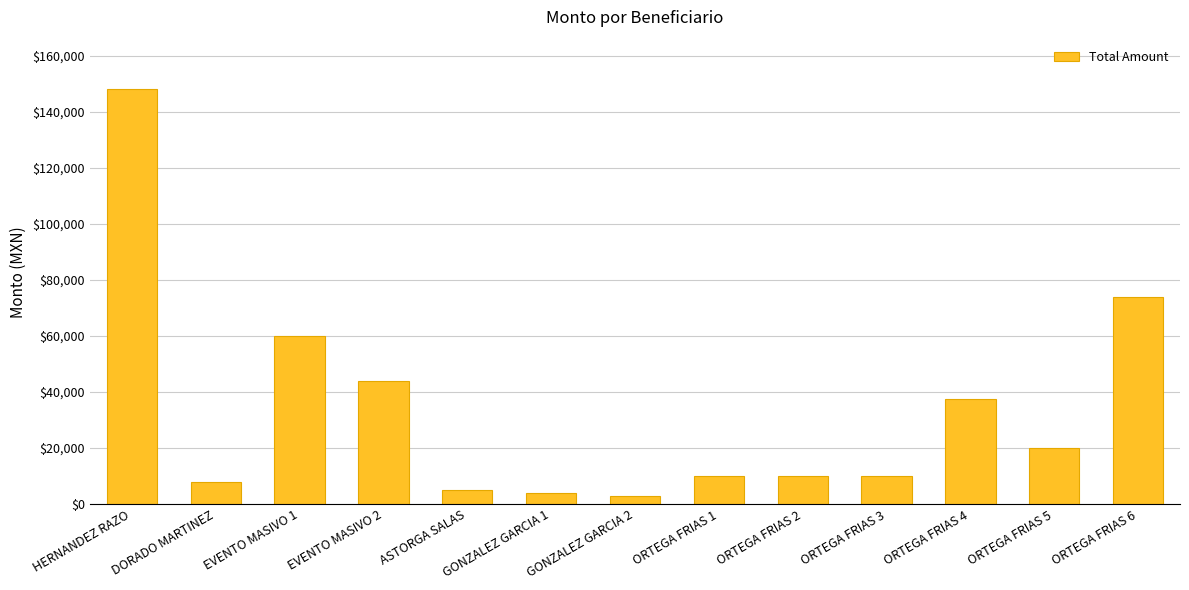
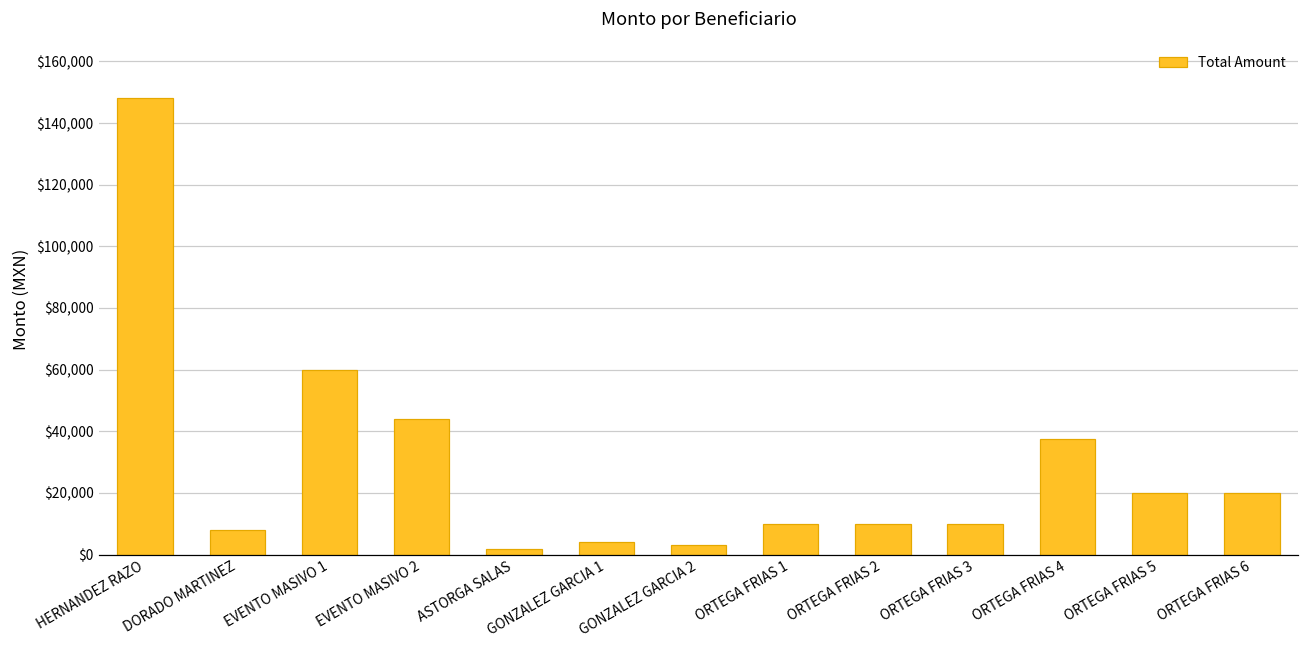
  {
    "HERNANDEZ RAZO": "$148,000",
    "DORADO MARTINEZ": "$8,000",
    "EVENTO MASIVO 1": "$60,000",
    "EVENTO MASIVO 2": "$44,000",
-   "ASTORGA SALAS": "$5,000",
+   "ASTORGA SALAS": "$2,000",
    "GONZALEZ GARCIA 1": "$4,000",
    "GONZALEZ GARCIA 2": "$3,000",
    "ORTEGA FRIAS 1": "$10,000",
    "ORTEGA FRIAS 2": "$10,000",
    "ORTEGA FRIAS 3": "$10,000",
    "ORTEGA FRIAS 4": "$38,000",
    "ORTEGA FRIAS 5": "$20,000",
-   "ORTEGA FRIAS 6": "$74,000"
+   "ORTEGA FRIAS 6": "$20,000"
  }
